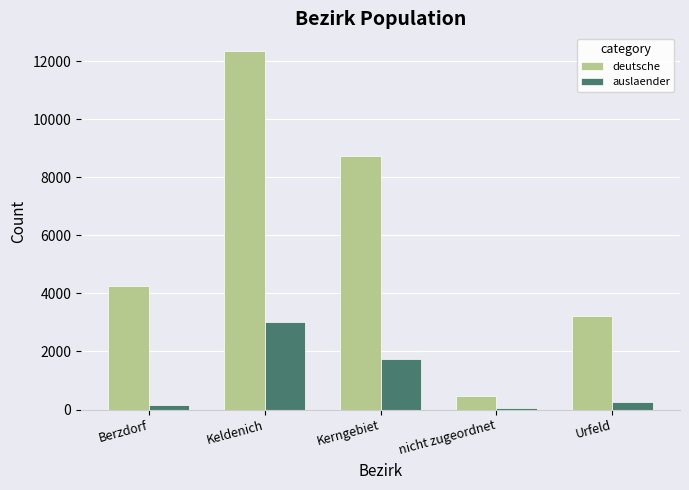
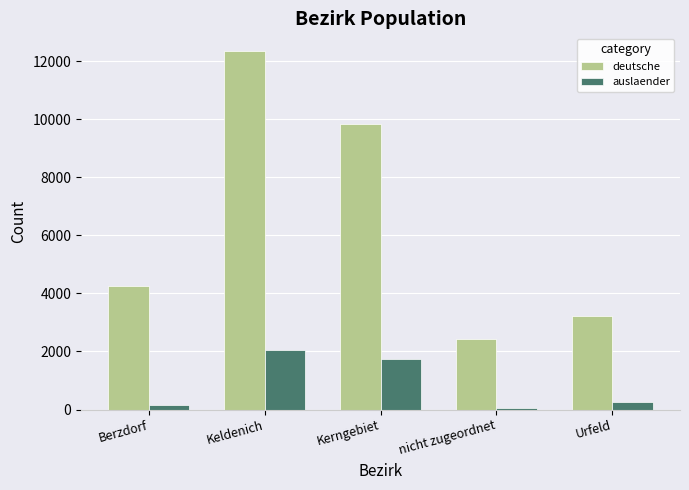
  {
    "deutsche": {
      "Berzdorf": 4300,
      "Keldenich": 12300,
-     "Kerngebiet": 8700,
-     "nicht zugeordnet": 500,
+     "Kerngebiet": 9800,
+     "nicht zugeordnet": 2400,
      "Urfeld": 3200
    },
    "auslaender": {
      "Berzdorf": 200,
-     "Keldenich": 3000,
+     "Keldenich": 2000,
      "Kerngebiet": 1700,
      "Urfeld": 300
    }
  }
